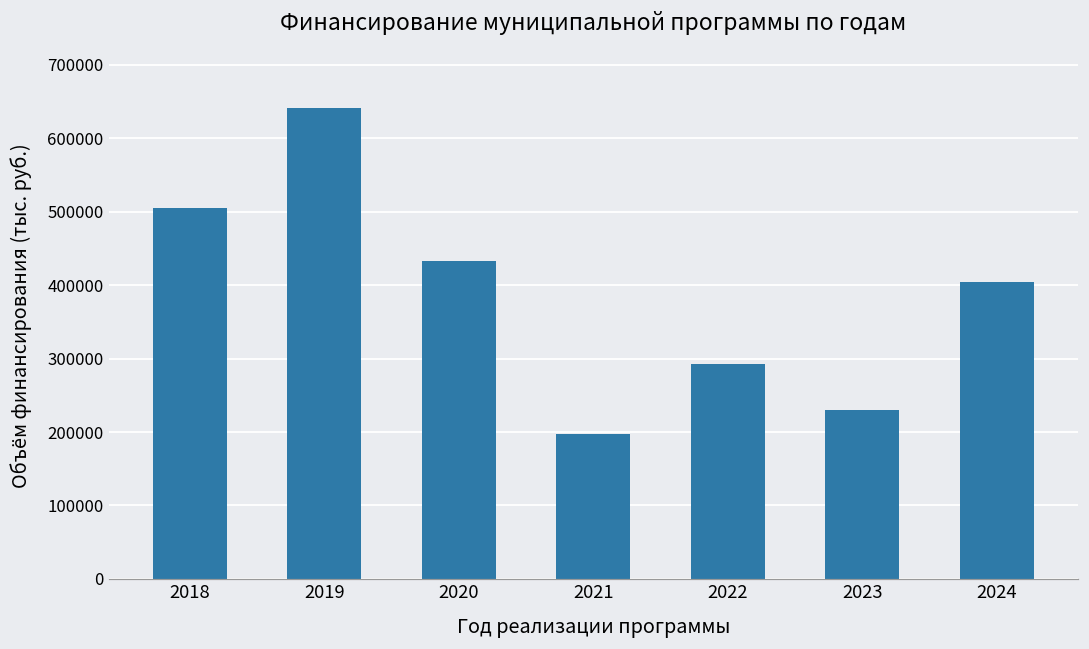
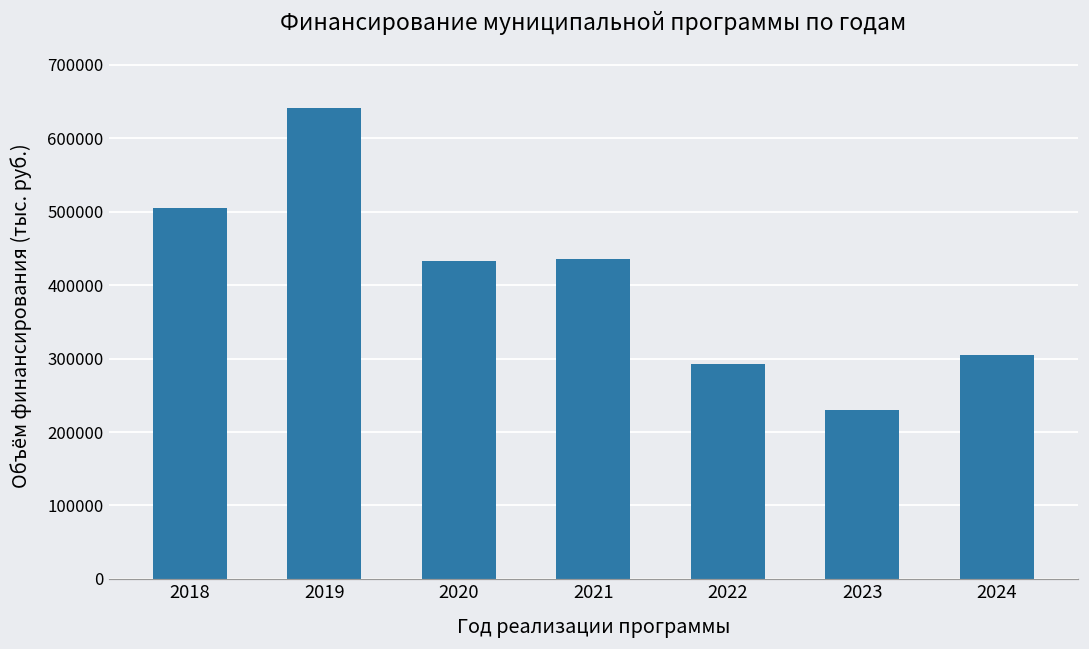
  {
    "2018": 510000,
    "2019": 640000,
    "2020": 430000,
-   "2021": 200000,
+   "2021": 440000,
    "2022": 290000,
    "2023": 230000,
-   "2024": 400000
+   "2024": 300000
  }
